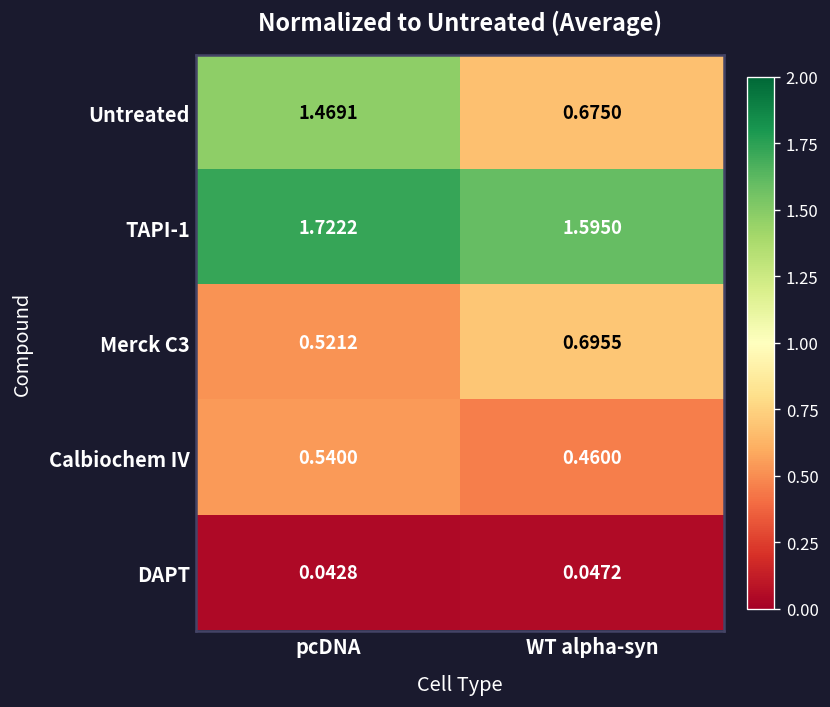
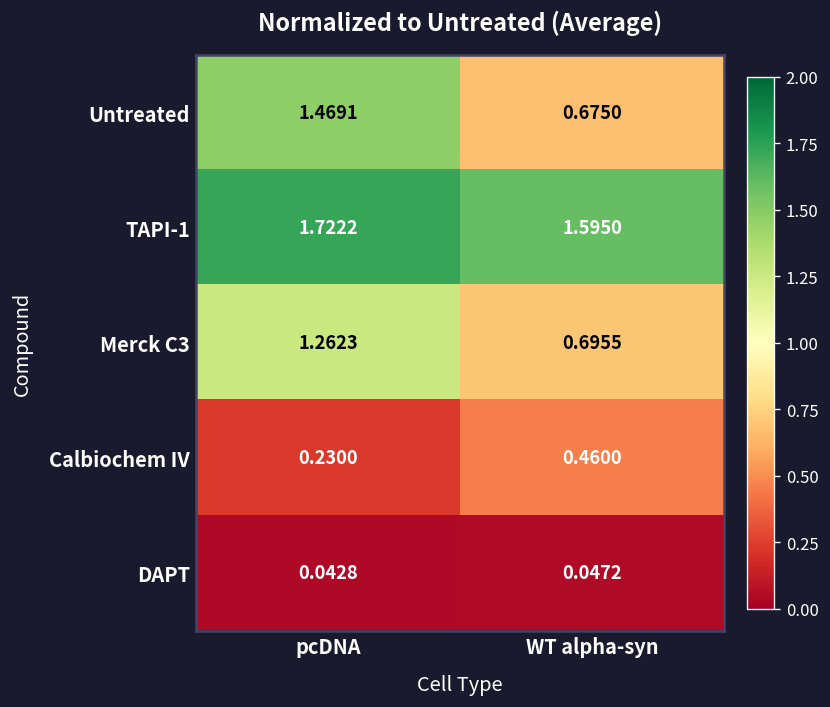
  {
    "Untreated": {
      "pcDNA": 1.4691,
      "WT alpha-syn": 0.6750
    },
    "TAPI-1": {
      "pcDNA": 1.7222,
      "WT alpha-syn": 1.5950
    },
    "Merck C3": {
-     "pcDNA": 0.5212,
+     "pcDNA": 1.2623,
      "WT alpha-syn": 0.6955
    },
    "Calbiochem IV": {
-     "pcDNA": 0.5400,
+     "pcDNA": 0.2300,
      "WT alpha-syn": 0.4600
    },
    "DAPT": {
      "pcDNA": 0.0428,
      "WT alpha-syn": 0.0472
    }
  }
